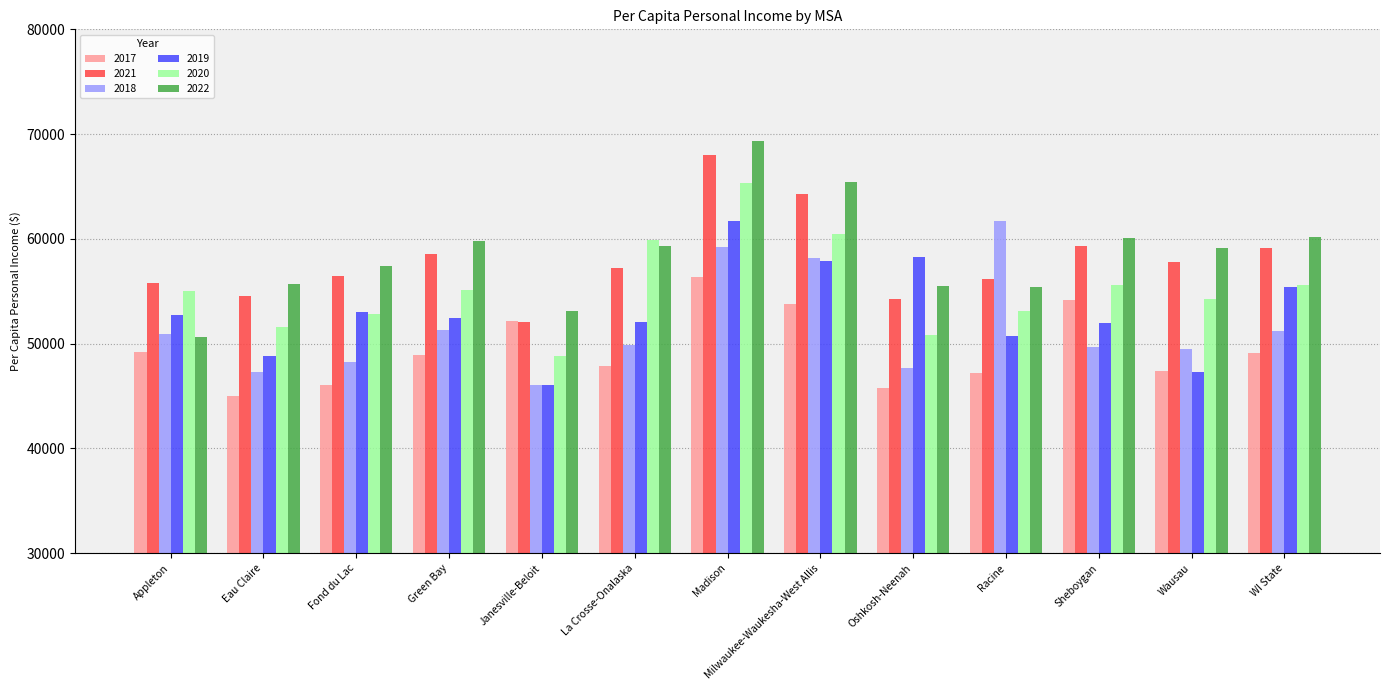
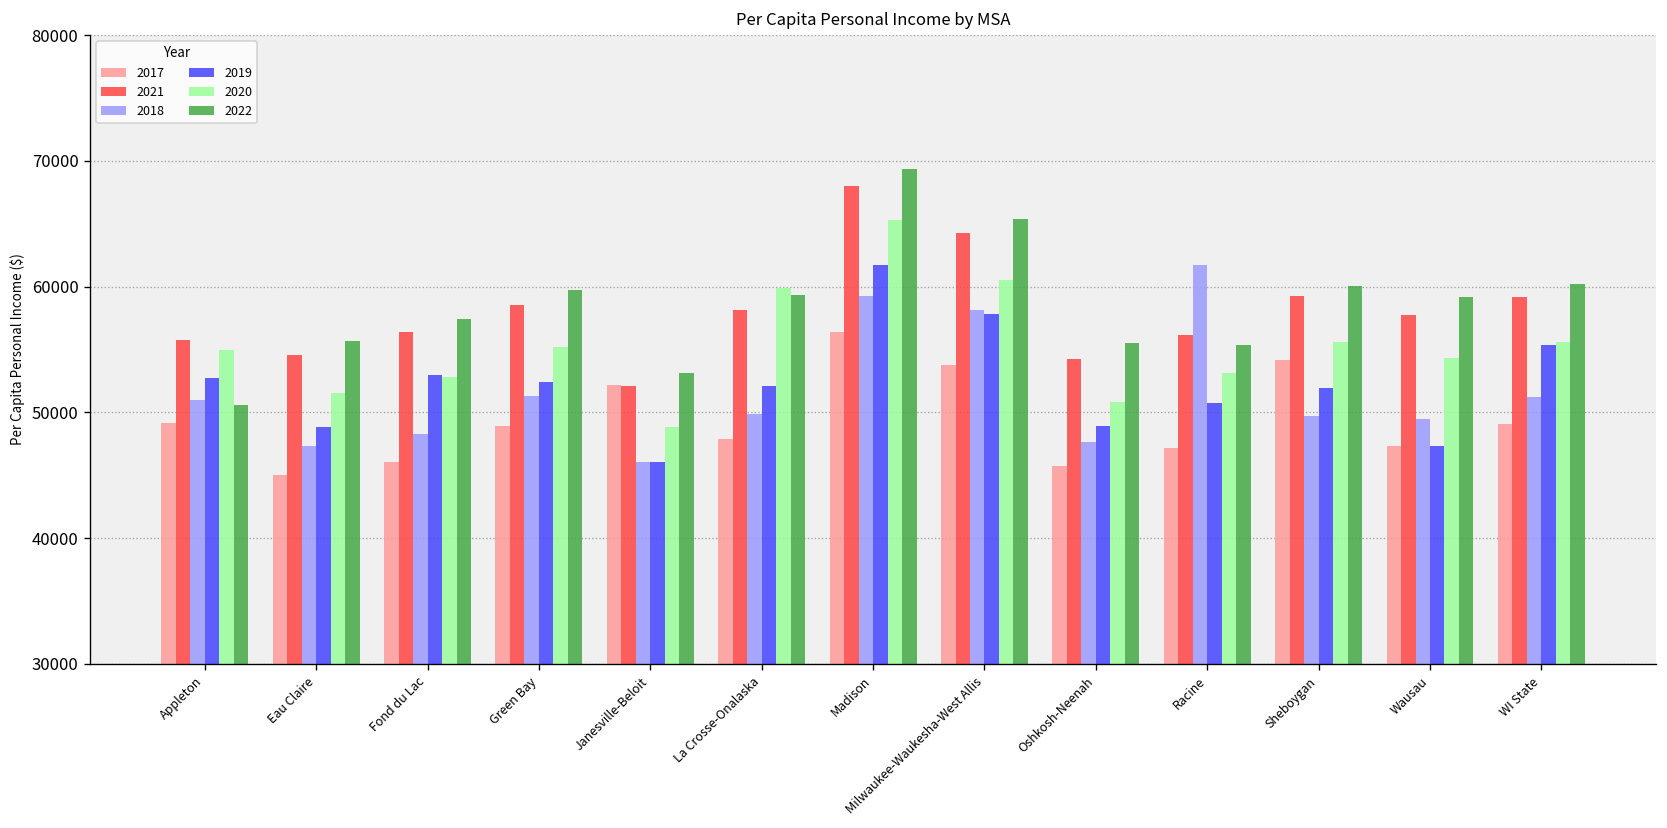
  {
    "2017": {
      "Appleton": 49200,
      "Eau Claire": 45000,
      "Fond du Lac": 46100,
      "Green Bay": 48900,
      "Janesville-Beloit": 52200,
      "La Crosse-Onalaska": 47900,
      "Madison": 56400,
      "Milwaukee-Waukesha-West Allis": 53800,
      "Oshkosh-Neenah": 45700,
      "Racine": 47200,
      "Sheboygan": 54200,
      "Wausau": 47400,
      "WI State": 49100
    },
    "2021": {
      "Appleton": 55800,
      "Eau Claire": 54600,
      "Fond du Lac": 56400,
      "Green Bay": 58600,
      "Janesville-Beloit": 52100,
-     "La Crosse-Onalaska": 57300,
+     "La Crosse-Onalaska": 58100,
      "Madison": 68000,
      "Milwaukee-Waukesha-West Allis": 64200,
      "Oshkosh-Neenah": 54200,
      "Racine": 56200,
      "Sheboygan": 59300,
      "Wausau": 57700,
      "WI State": 59200
    },
    "2018": {
      "Appleton": 51000,
      "Eau Claire": 47300,
      "Fond du Lac": 48200,
      "Green Bay": 51300,
      "Janesville-Beloit": 46000,
      "La Crosse-Onalaska": 49900,
      "Madison": 59300,
      "Milwaukee-Waukesha-West Allis": 58200,
      "Oshkosh-Neenah": 47600,
      "Racine": 61700,
      "Sheboygan": 49700,
      "Wausau": 49500,
      "WI State": 51300
    },
    "2019": {
      "Appleton": 52700,
      "Eau Claire": 48800,
      "Fond du Lac": 53000,
      "Green Bay": 52500,
      "Janesville-Beloit": 46000,
      "La Crosse-Onalaska": 52100,
      "Madison": 61700,
      "Milwaukee-Waukesha-West Allis": 57900,
-     "Oshkosh-Neenah": 58300,
+     "Oshkosh-Neenah": 48900,
      "Racine": 50700,
      "Sheboygan": 52000,
      "Wausau": 47300,
      "WI State": 55400
    },
    "2020": {
      "Appleton": 55000,
      "Eau Claire": 51600,
      "Fond du Lac": 52800,
      "Green Bay": 55200,
      "Janesville-Beloit": 48800,
      "La Crosse-Onalaska": 59900,
      "Madison": 65300,
      "Milwaukee-Waukesha-West Allis": 60500,
      "Oshkosh-Neenah": 50800,
      "Racine": 53100,
      "Sheboygan": 55600,
      "Wausau": 54300,
      "WI State": 55600
    },
    "2022": {
      "Appleton": 50600,
      "Eau Claire": 55700,
      "Fond du Lac": 57400,
      "Green Bay": 59800,
      "Janesville-Beloit": 53200,
      "La Crosse-Onalaska": 59300,
      "Madison": 69400,
      "Milwaukee-Waukesha-West Allis": 65400,
      "Oshkosh-Neenah": 55500,
      "Racine": 55400,
      "Sheboygan": 60000,
      "Wausau": 59200,
      "WI State": 60200
    }
  }
